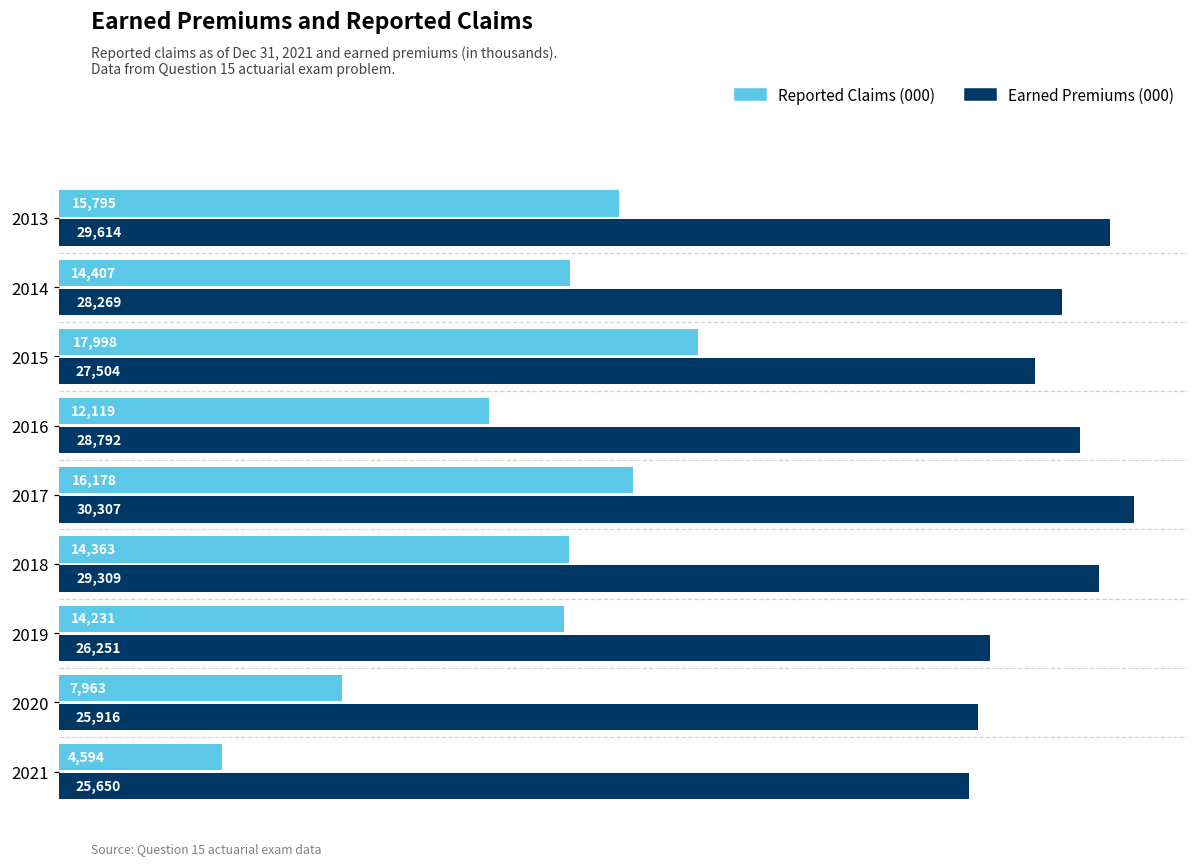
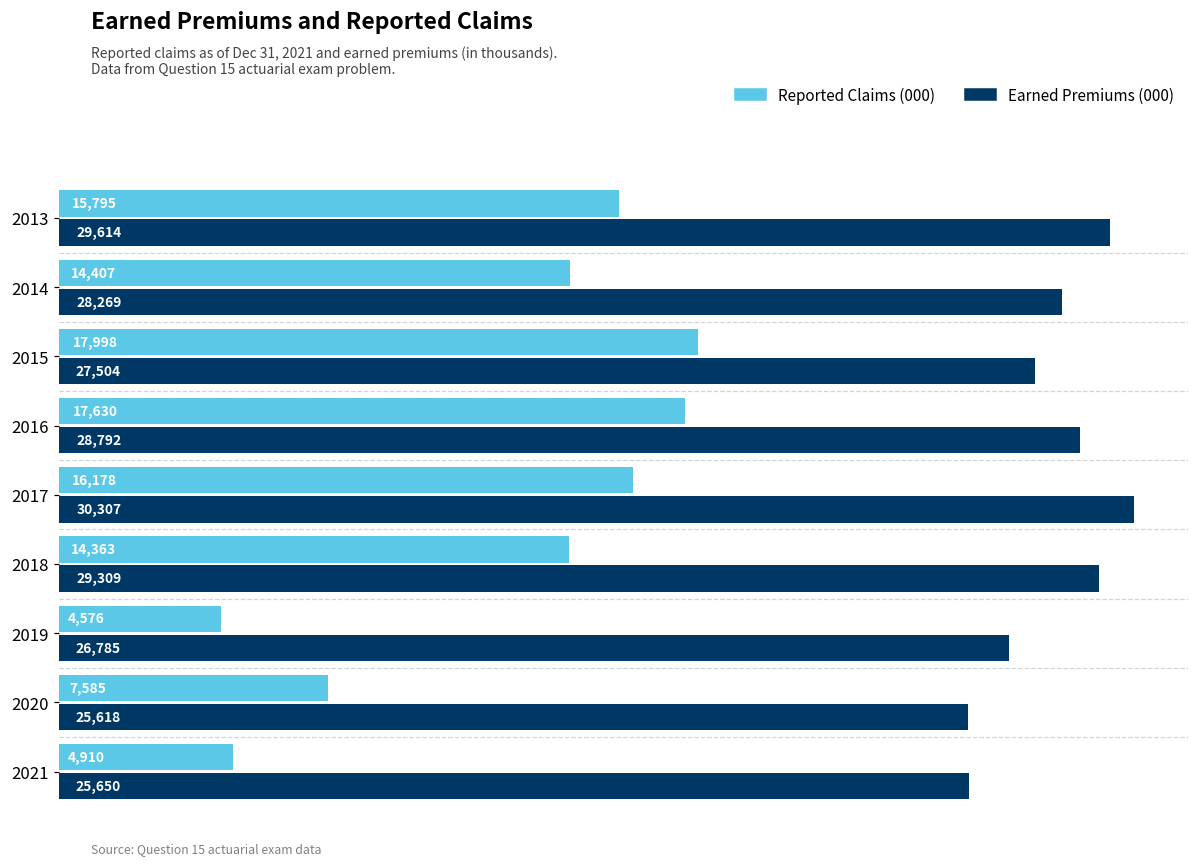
  {
    "Earned Premiums (000)": {
      "2013": "29,614",
      "2014": "28,269",
      "2015": "27,504",
      "2016": "28,792",
      "2017": "30,307",
      "2018": "29,309",
-     "2019": "26,251",
-     "2020": "25,916",
+     "2019": "26,785",
+     "2020": "25,618",
      "2021": "25,650"
    },
    "Reported Claims (000)": {
      "2013": "15,795",
      "2014": "14,407",
      "2015": "17,998",
-     "2016": "12,119",
+     "2016": "17,630",
      "2017": "16,178",
      "2018": "14,363",
-     "2019": "14,231",
-     "2020": "7,963",
-     "2021": "4,594"
+     "2019": "4,576",
+     "2020": "7,585",
+     "2021": "4,910"
    }
  }
